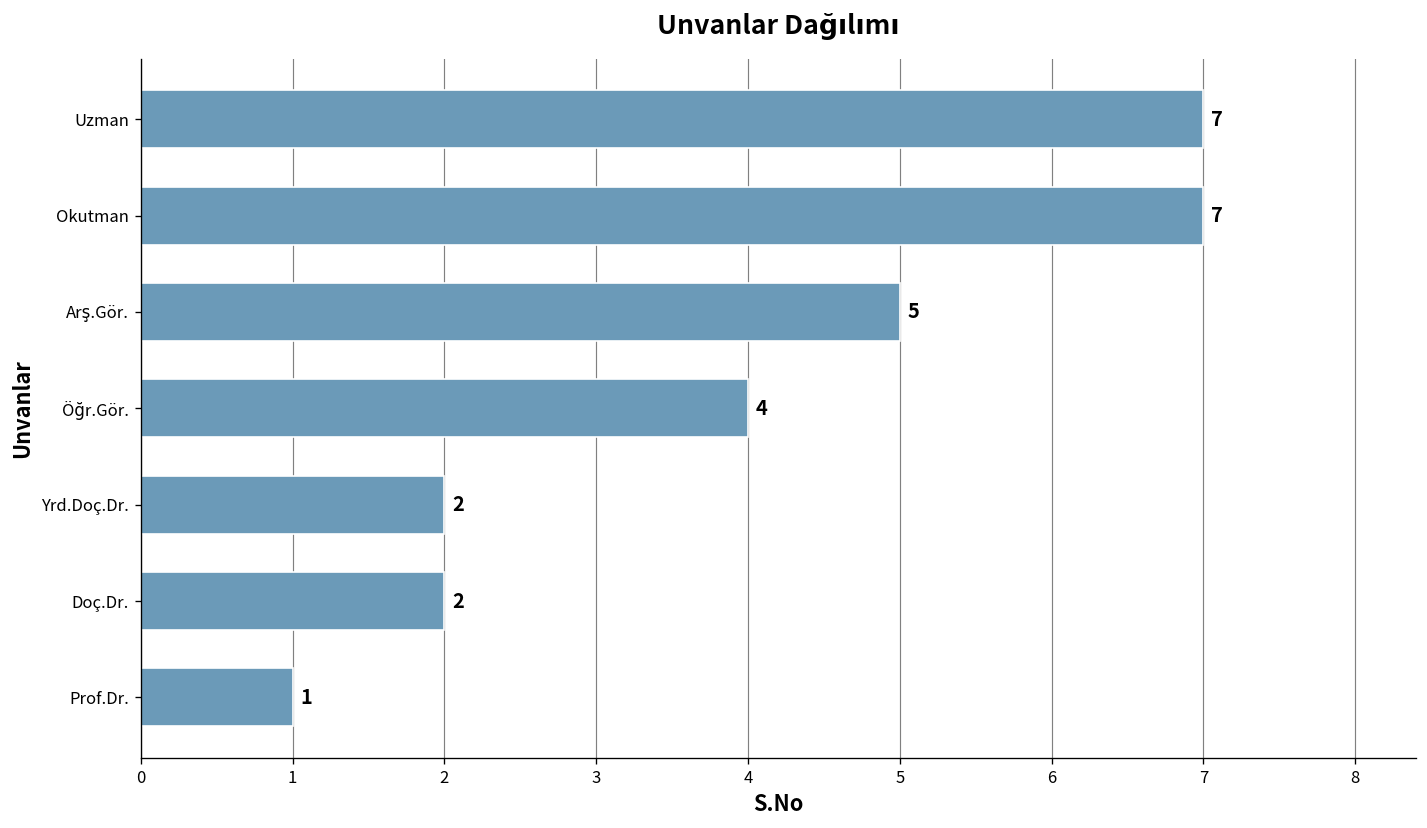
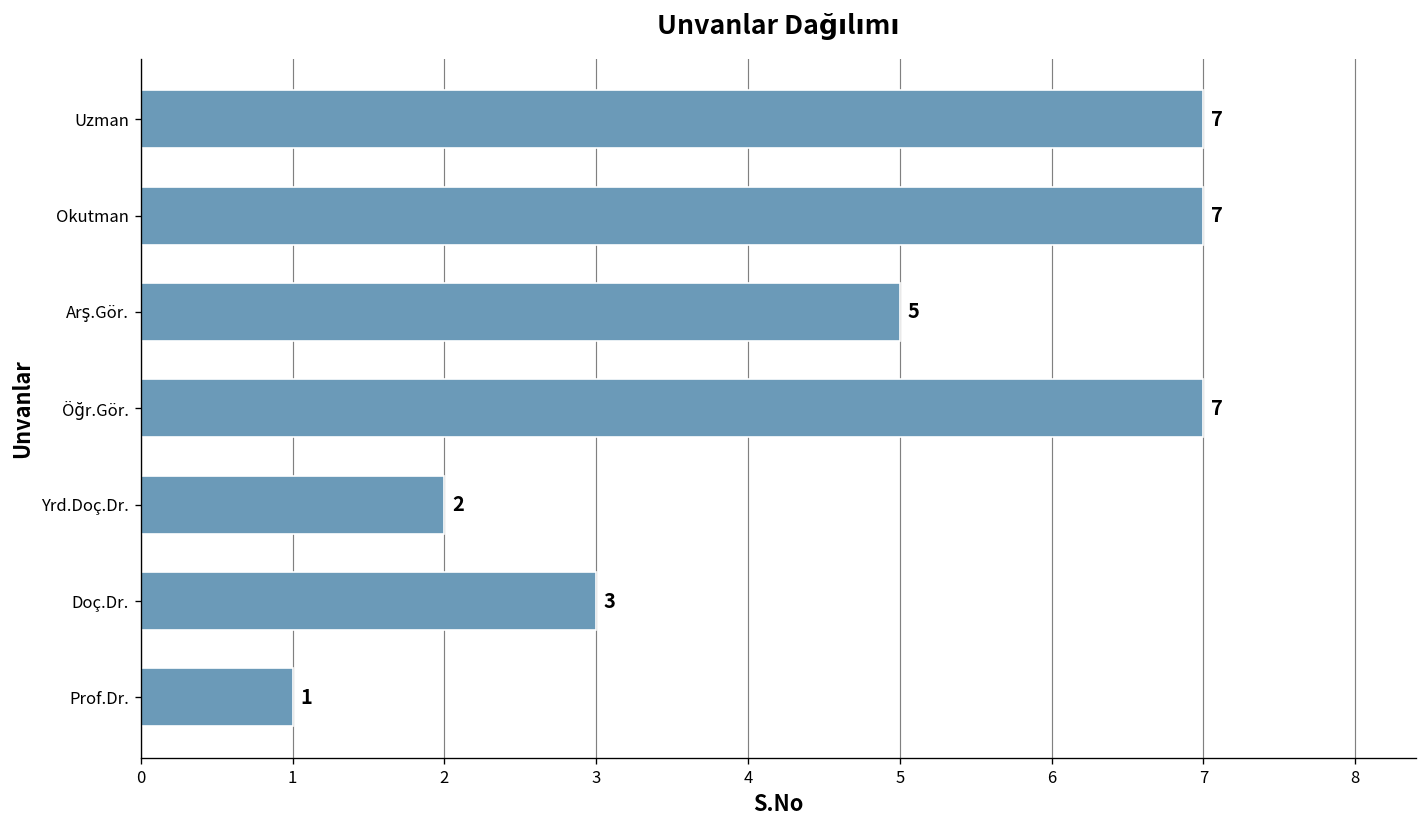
  {
    "Uzman": 7,
    "Okutman": 7,
    "Arş.Gör.": 5,
-   "Öğr.Gör.": 4,
+   "Öğr.Gör.": 7,
    "Yrd.Doç.Dr.": 2,
-   "Doç.Dr.": 2,
+   "Doç.Dr.": 3,
    "Prof.Dr.": 1
  }
